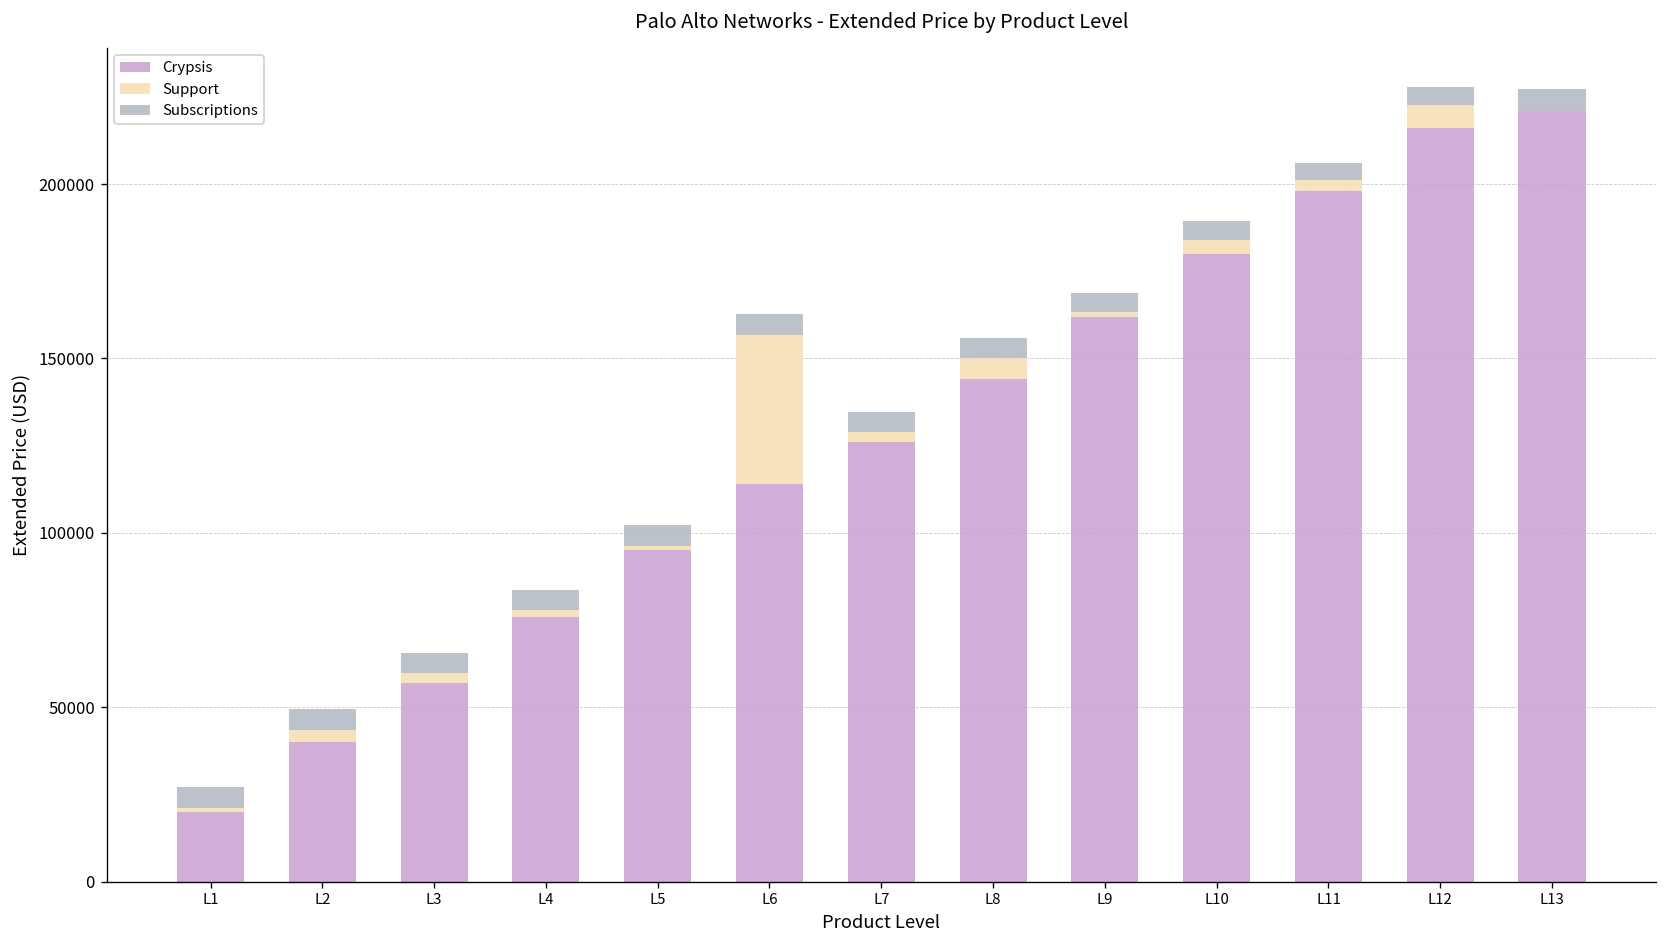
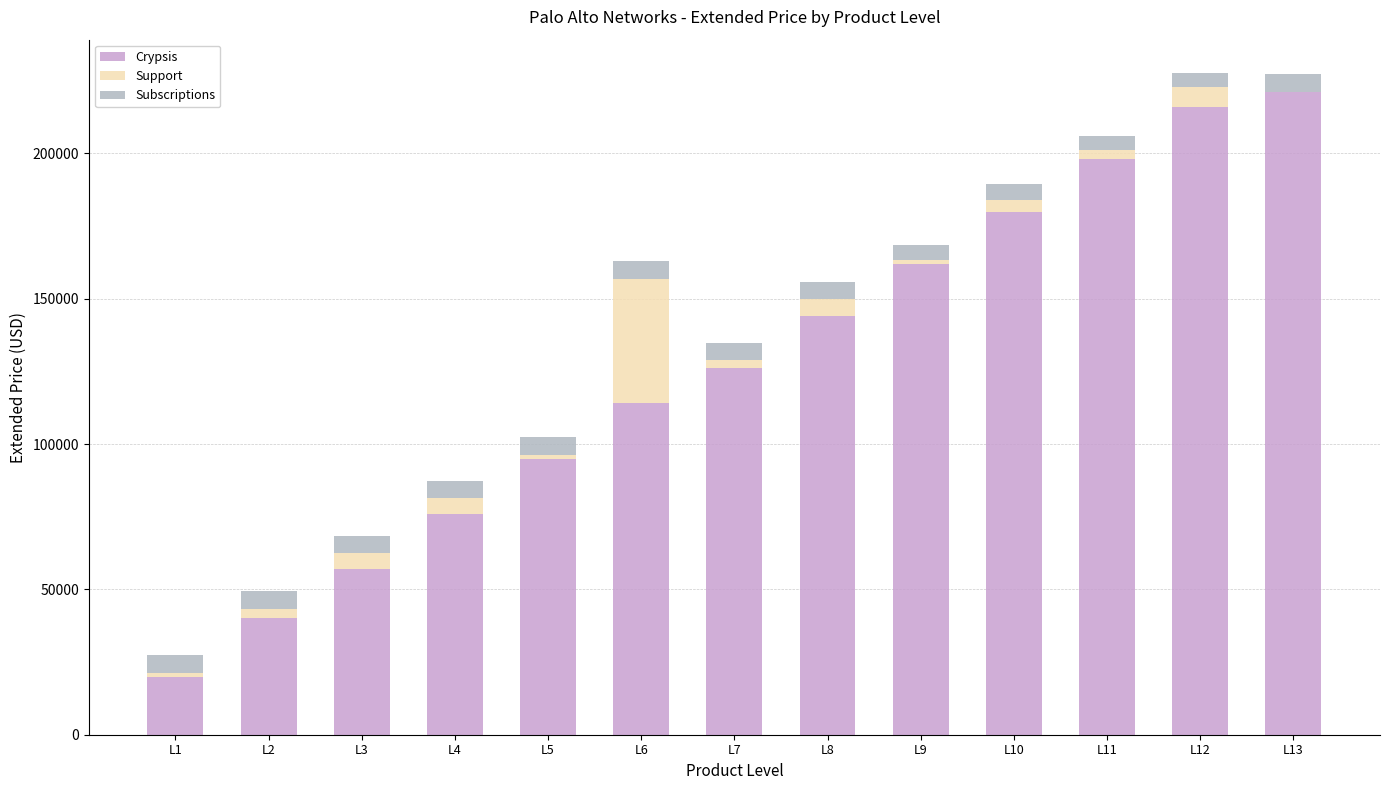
  {
    "Support": {
      "L1": 1000,
      "L2": 3000,
-     "L3": 3000,
-     "L4": 2000,
+     "L3": 6000,
+     "L4": 6000,
      "L5": 1000,
      "L6": 43000,
      "L7": 3000,
      "L8": 6000,
      "L9": 1000,
      "L10": 4000,
      "L11": 3000,
      "L12": 7000,
      "L13": 0
    }
  }
